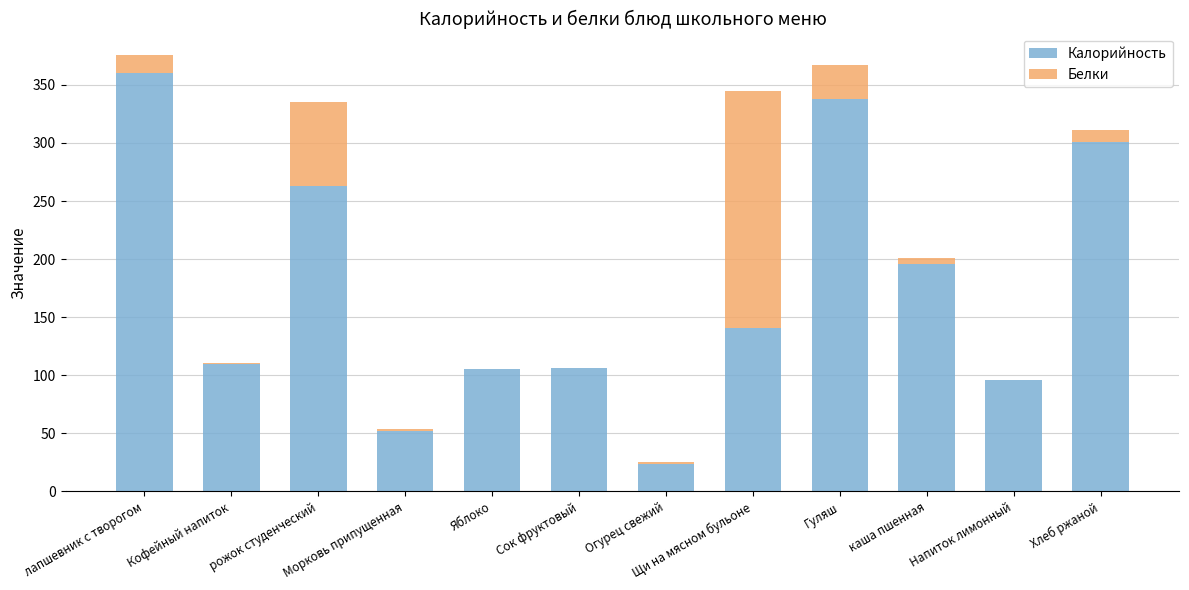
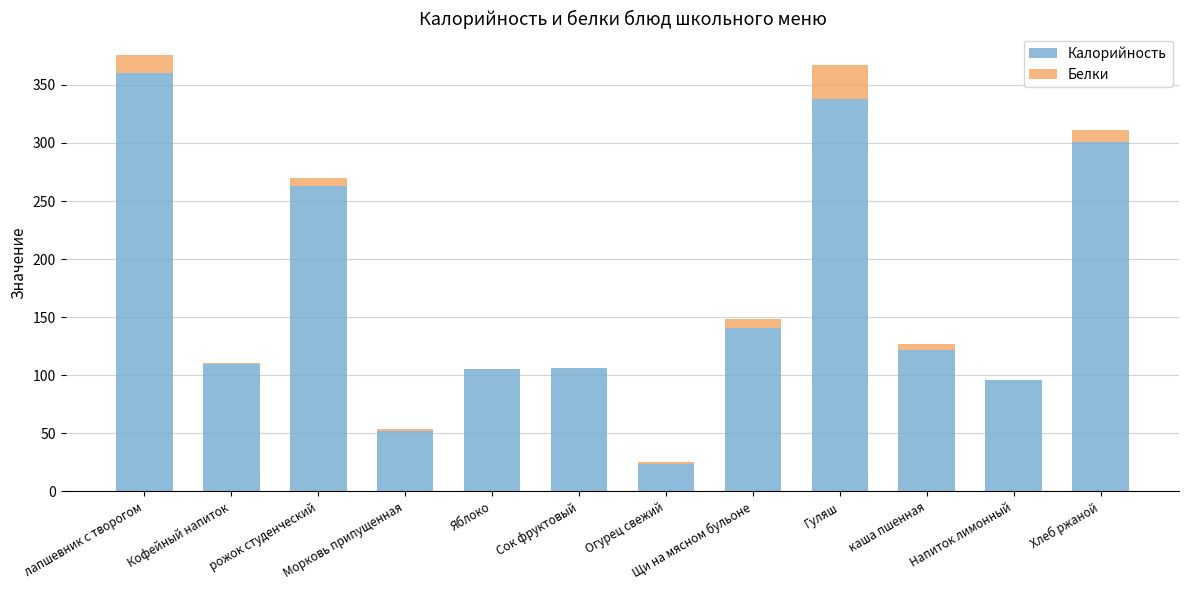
  {
    "Калорийность": {
      "лапшевник с творогом": 360,
      "Кофейный напиток": 109,
      "рожок студенческий": 263,
      "Морковь припущенная": 52,
      "Яблоко": 105,
      "Сок фруктовый": 106,
      "Огурец свежий": 24,
      "Щи на мясном бульоне": 141,
      "Гуляш": 338,
-     "каша пшенная": 196,
+     "каша пшенная": 122,
      "Напиток лимонный": 96,
      "Хлеб ржаной": 301
    },
    "Белки": {
      "лапшевник с творогом": 15,
-     "рожок студенческий": 72,
-     "Щи на мясном бульоне": 204,
+     "рожок студенческий": 7,
+     "Щи на мясном бульоне": 8,
      "Гуляш": 29,
      "каша пшенная": 5,
      "Хлеб ржаной": 10
    }
  }
